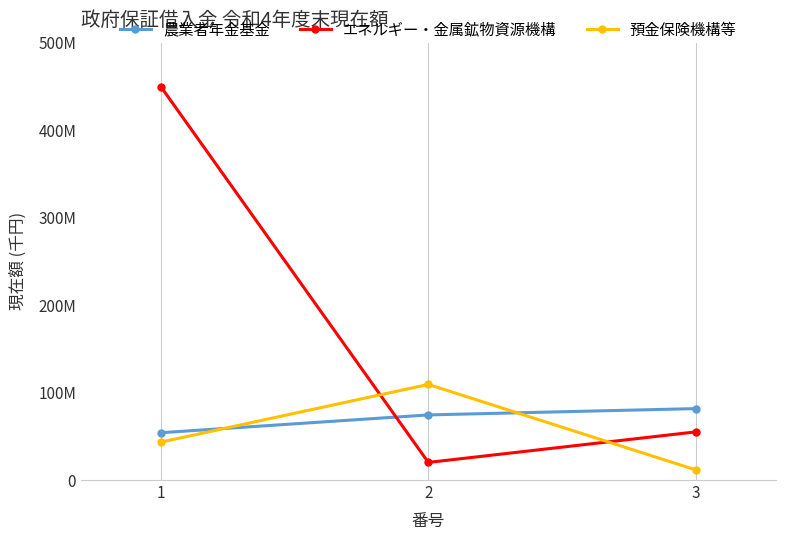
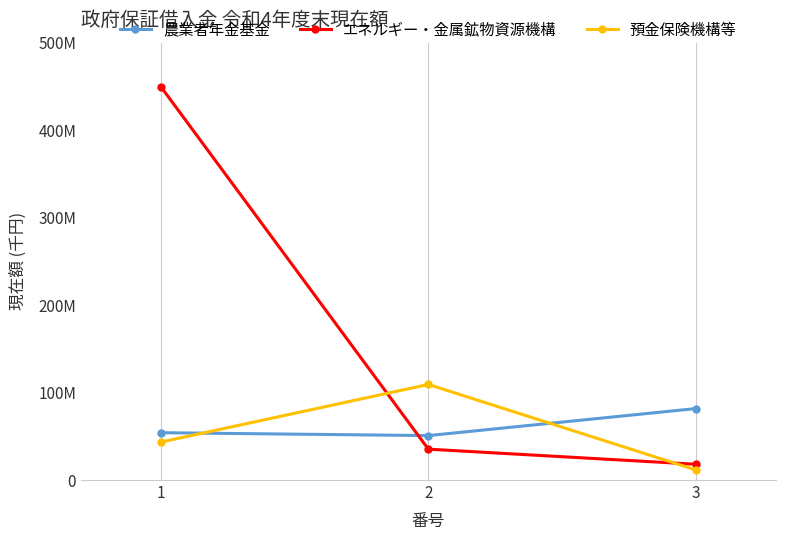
  {
    "農業者年金基金": {
      "1": 50000000,
-     "2": 70000000,
+     "2": 50000000,
      "3": 80000000
    },
    "エネルギー・金属鉱物資源機構": {
      "1": 450000000,
-     "2": 20000000,
-     "3": 60000000
+     "2": 40000000,
+     "3": 20000000
    },
    "預金保険機構等": {
      "1": 40000000,
      "2": 110000000,
      "3": 10000000
    }
  }
